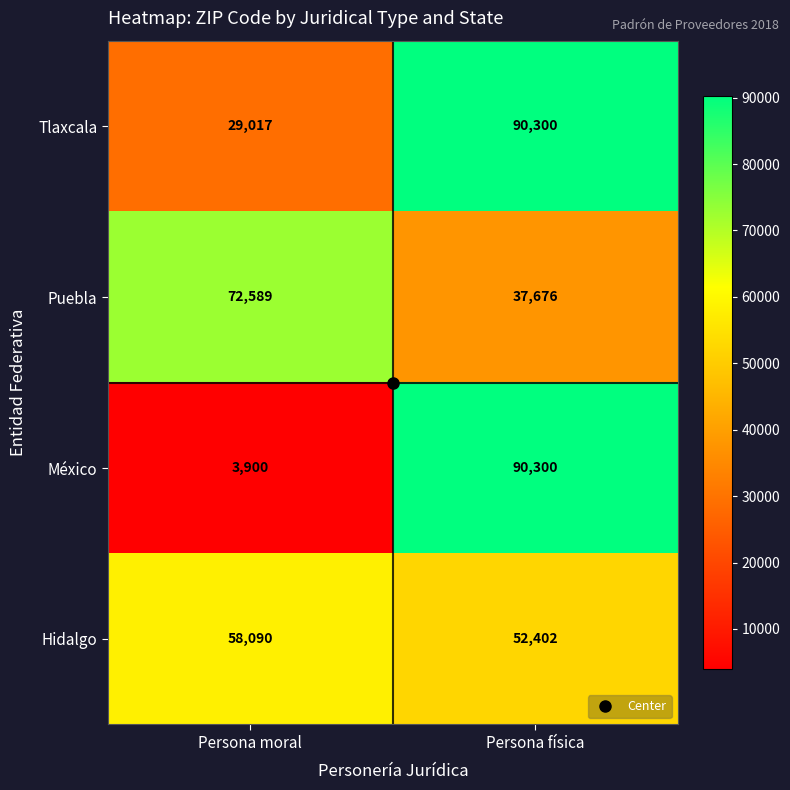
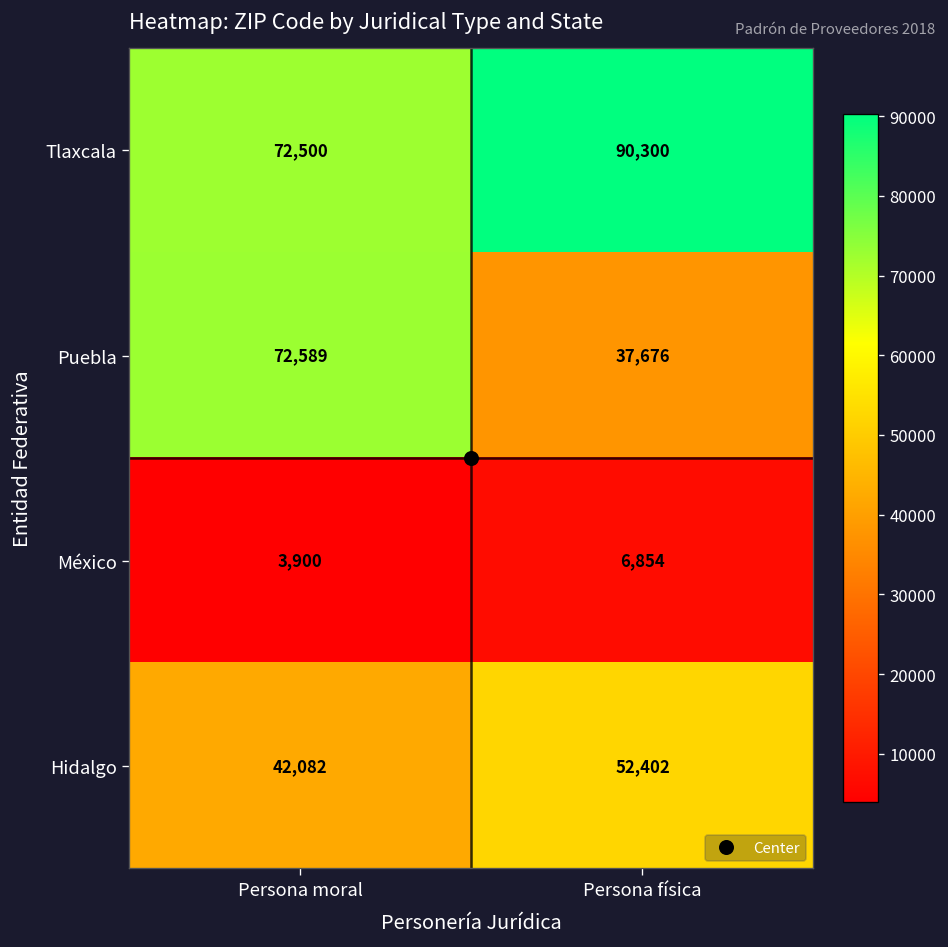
  {
    "Tlaxcala": {
-     "Persona moral": "29,017",
+     "Persona moral": "72,500",
      "Persona física": "90,300"
    },
    "Puebla": {
      "Persona moral": "72,589",
      "Persona física": "37,676"
    },
    "México": {
      "Persona moral": "3,900",
-     "Persona física": "90,300"
+     "Persona física": "6,854"
    },
    "Hidalgo": {
-     "Persona moral": "58,090",
+     "Persona moral": "42,082",
      "Persona física": "52,402"
    }
  }
